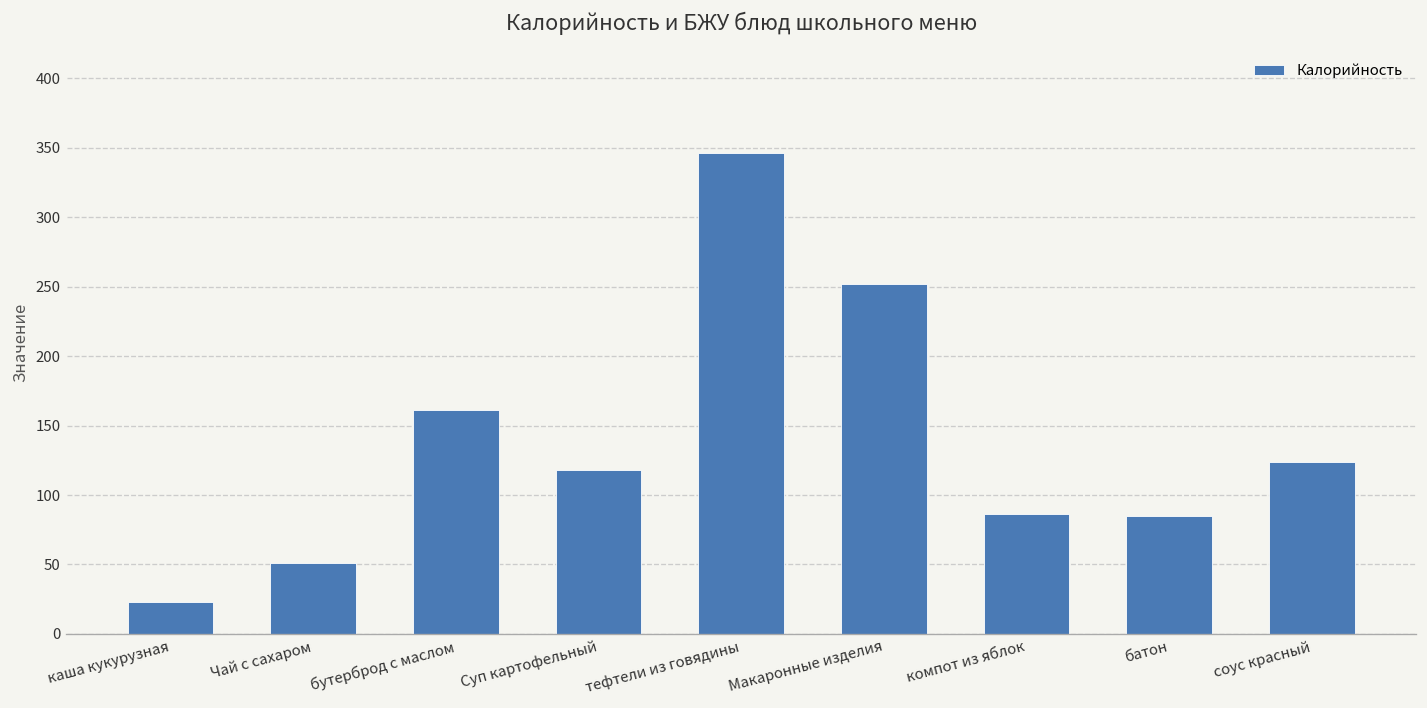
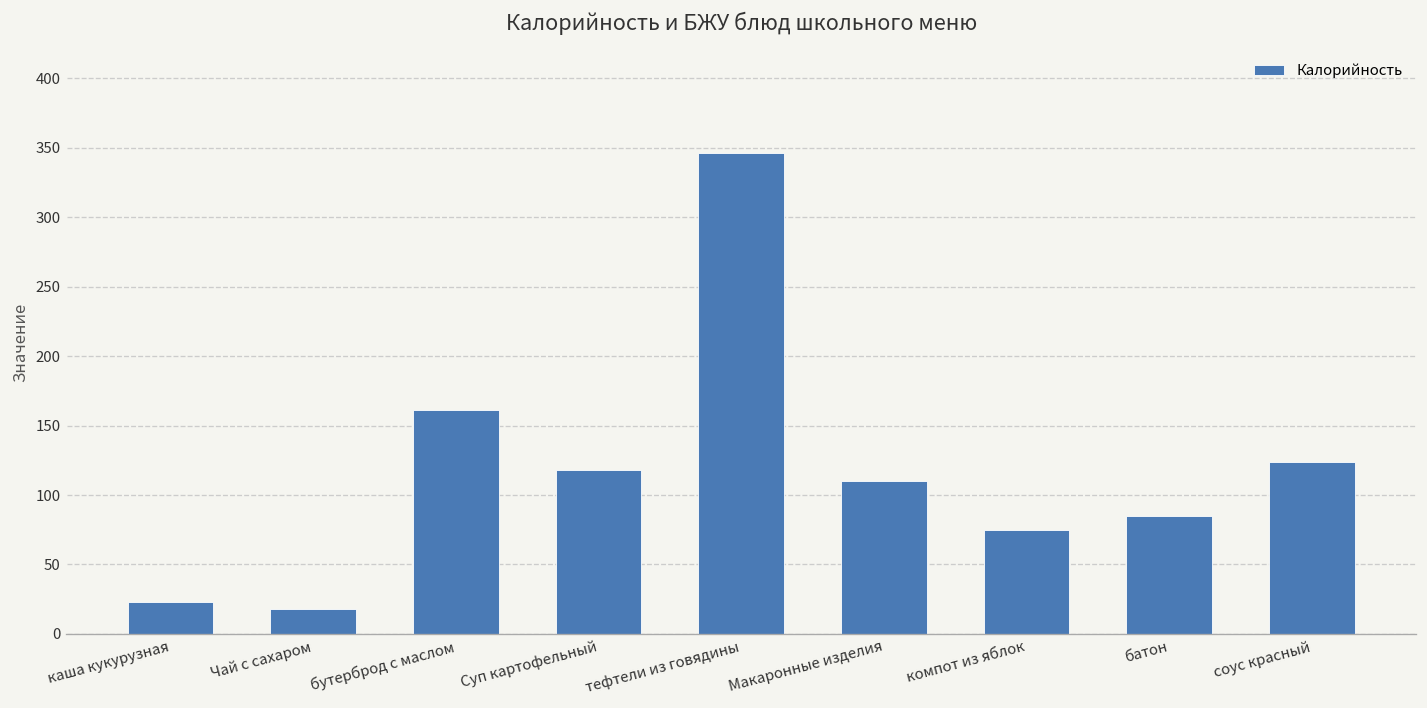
  {
    "каша кукурузная": 23,
-   "Чай с сахаром": 51,
+   "Чай с сахаром": 18,
    "бутерброд с маслом": 161,
    "Суп картофельный": 118,
    "тефтели из говядины": 346,
-   "Макаронные изделия": 252,
-   "компот из яблок": 86,
+   "Макаронные изделия": 110,
+   "компот из яблок": 75,
    "батон": 85,
    "соус красный": 124
  }
